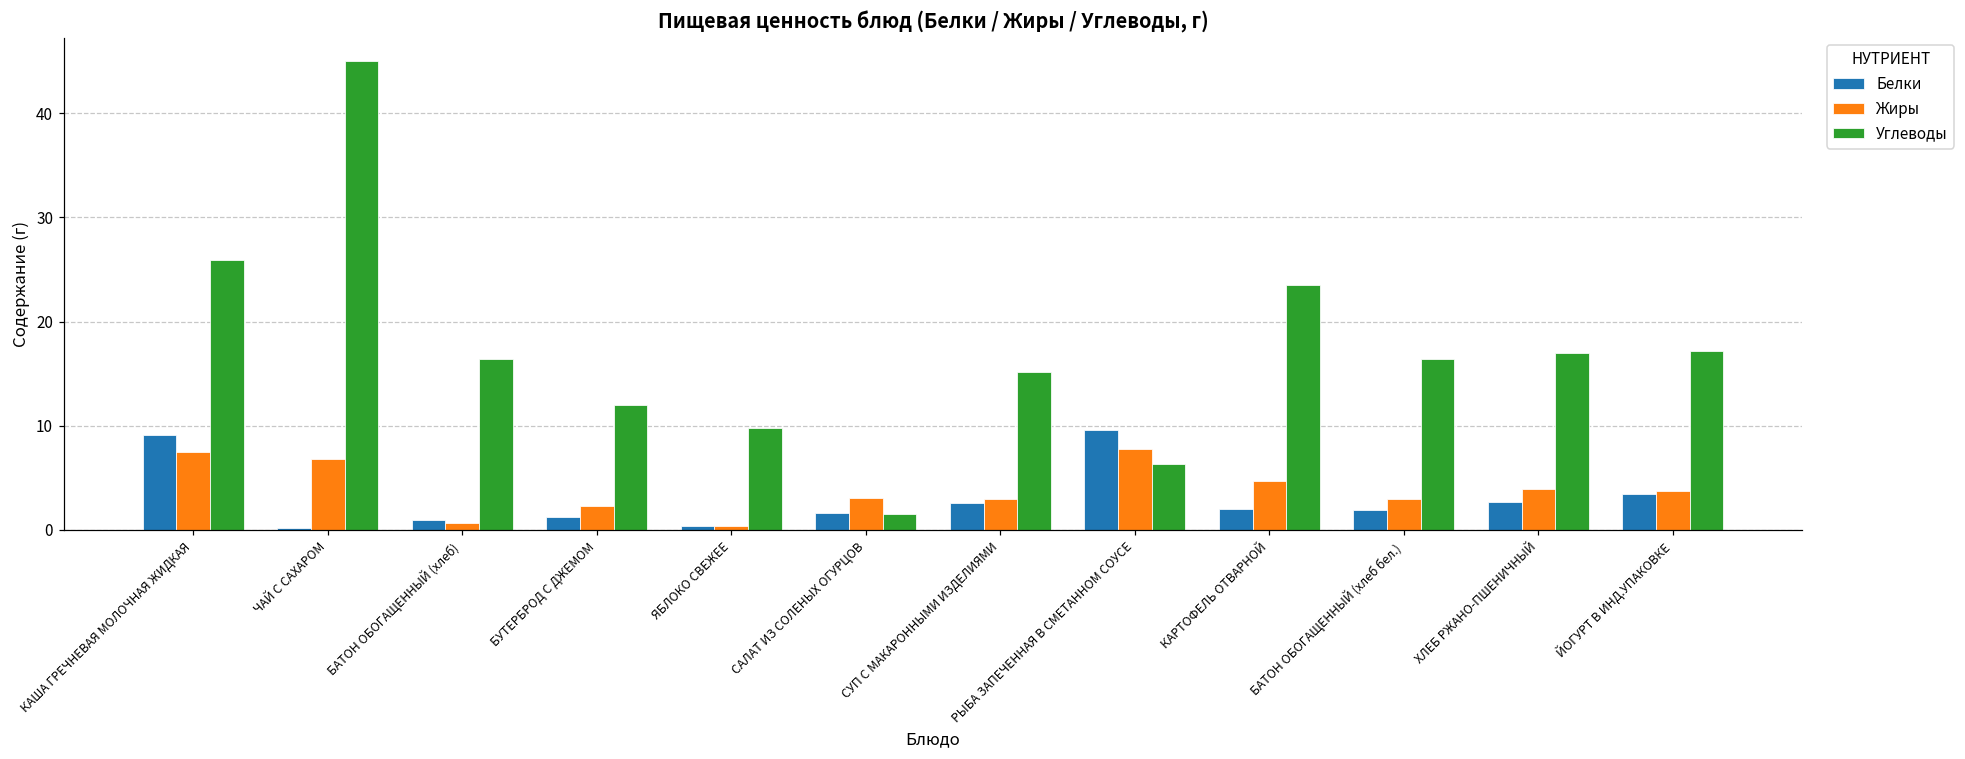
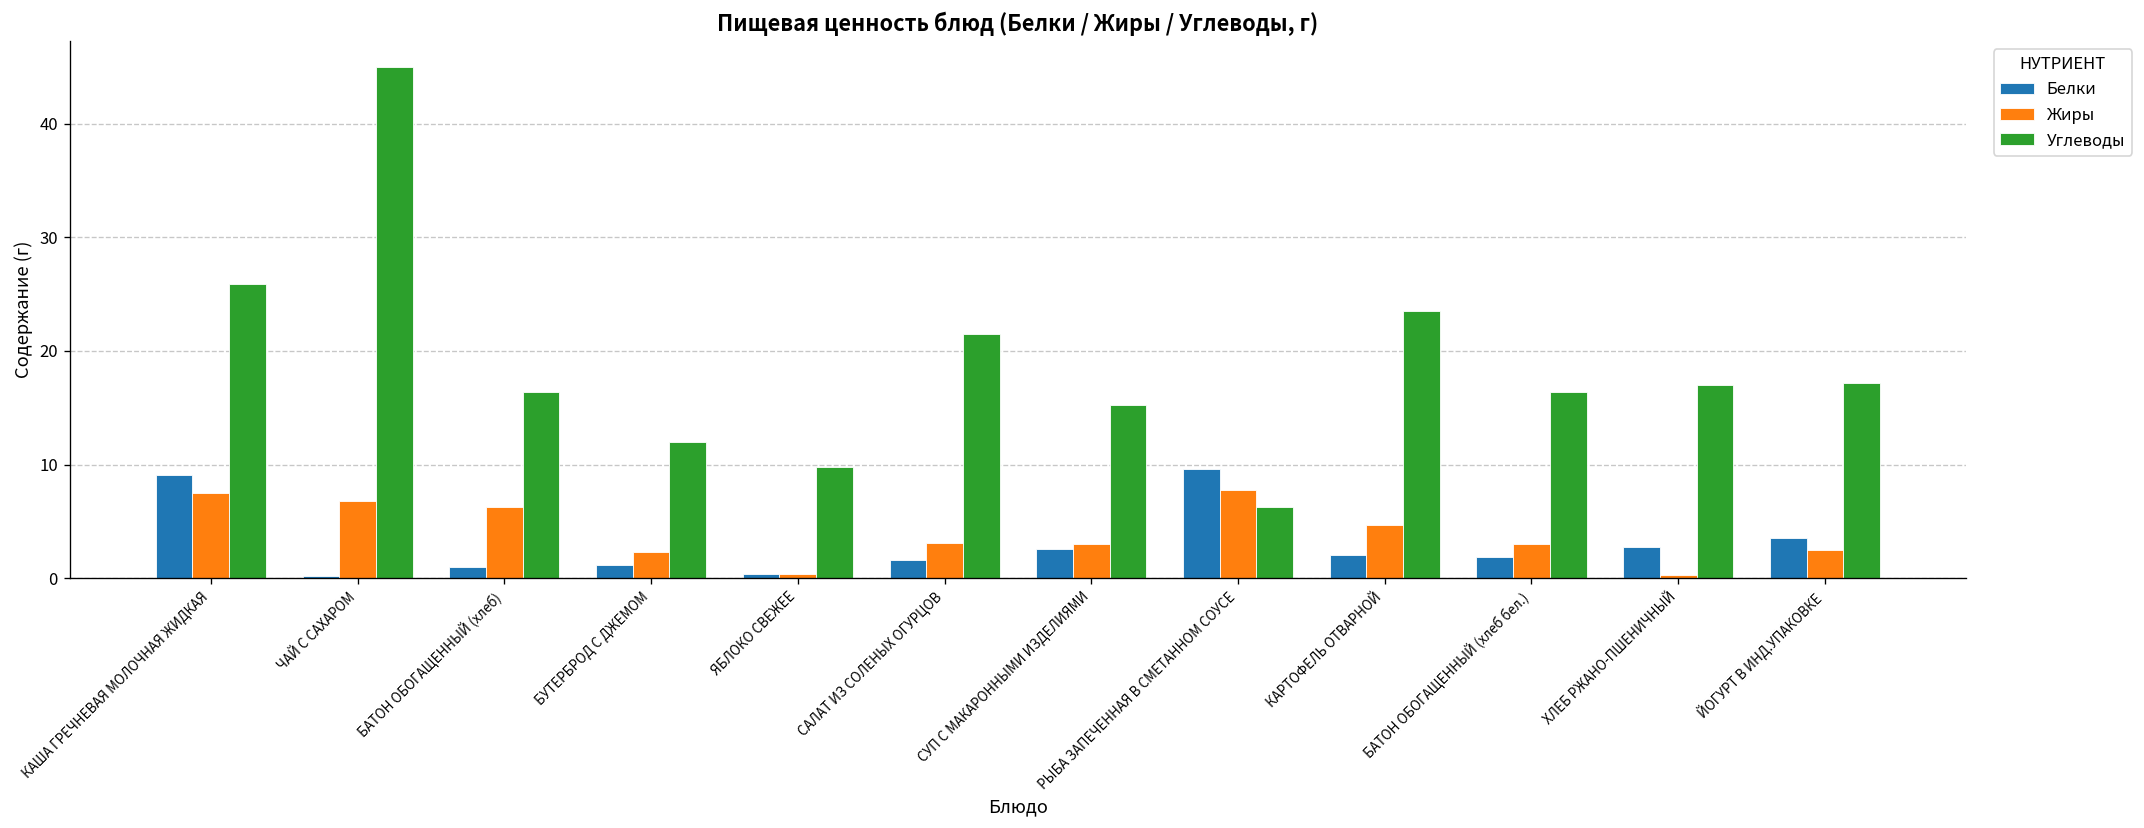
  {
    "Белки": {
      "КАША ГРЕЧНЕВАЯ МОЛОЧНАЯ ЖИДКАЯ": 9,
      "БАТОН ОБОГАЩЕННЫЙ (хлеб)": 1,
      "БУТЕРБРОД С ДЖЕМОМ": 1,
      "ЯБЛОКО СВЕЖЕЕ": 0,
      "САЛАТ ИЗ СОЛЕНЫХ ОГУРЦОВ": 2,
      "СУП С МАКАРОННЫМИ ИЗДЕЛИЯМИ": 3,
      "РЫБА ЗАПЕЧЕННАЯ В СМЕТАННОМ СОУСЕ": 10,
      "КАРТОФЕЛЬ ОТВАРНОЙ": 2,
      "БАТОН ОБОГАЩЕННЫЙ (хлеб бел.)": 2,
      "ХЛЕБ РЖАНО-ПШЕНИЧНЫЙ": 3,
      "ЙОГУРТ В ИНД.УПАКОВКЕ": 4
    },
    "Жиры": {
      "КАША ГРЕЧНЕВАЯ МОЛОЧНАЯ ЖИДКАЯ": 8,
      "ЧАЙ С САХАРОМ": 7,
-     "БАТОН ОБОГАЩЕННЫЙ (хлеб)": 1,
+     "БАТОН ОБОГАЩЕННЫЙ (хлеб)": 6,
      "БУТЕРБРОД С ДЖЕМОМ": 2,
      "ЯБЛОКО СВЕЖЕЕ": 0,
      "САЛАТ ИЗ СОЛЕНЫХ ОГУРЦОВ": 3,
      "СУП С МАКАРОННЫМИ ИЗДЕЛИЯМИ": 3,
      "РЫБА ЗАПЕЧЕННАЯ В СМЕТАННОМ СОУСЕ": 8,
      "КАРТОФЕЛЬ ОТВАРНОЙ": 5,
      "БАТОН ОБОГАЩЕННЫЙ (хлеб бел.)": 3,
-     "ХЛЕБ РЖАНО-ПШЕНИЧНЫЙ": 4,
-     "ЙОГУРТ В ИНД.УПАКОВКЕ": 4
+     "ХЛЕБ РЖАНО-ПШЕНИЧНЫЙ": 0,
+     "ЙОГУРТ В ИНД.УПАКОВКЕ": 3
    },
    "Углеводы": {
      "КАША ГРЕЧНЕВАЯ МОЛОЧНАЯ ЖИДКАЯ": 26,
      "ЧАЙ С САХАРОМ": 45,
      "БАТОН ОБОГАЩЕННЫЙ (хлеб)": 16,
      "БУТЕРБРОД С ДЖЕМОМ": 12,
      "ЯБЛОКО СВЕЖЕЕ": 10,
-     "САЛАТ ИЗ СОЛЕНЫХ ОГУРЦОВ": 2,
+     "САЛАТ ИЗ СОЛЕНЫХ ОГУРЦОВ": 21,
      "СУП С МАКАРОННЫМИ ИЗДЕЛИЯМИ": 15,
      "РЫБА ЗАПЕЧЕННАЯ В СМЕТАННОМ СОУСЕ": 6,
      "КАРТОФЕЛЬ ОТВАРНОЙ": 24,
      "БАТОН ОБОГАЩЕННЫЙ (хлеб бел.)": 16,
      "ХЛЕБ РЖАНО-ПШЕНИЧНЫЙ": 17,
      "ЙОГУРТ В ИНД.УПАКОВКЕ": 17
    }
  }
